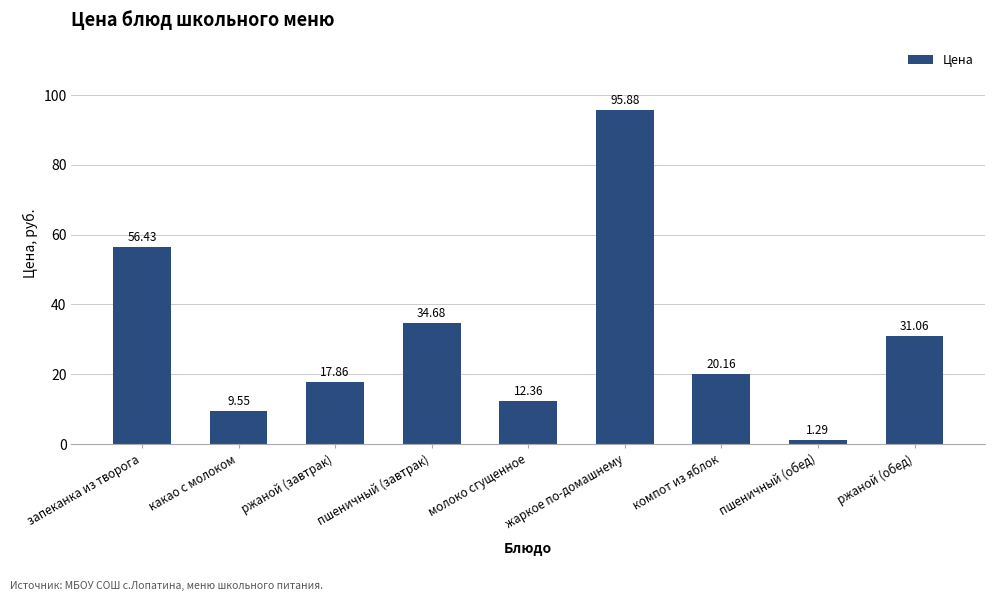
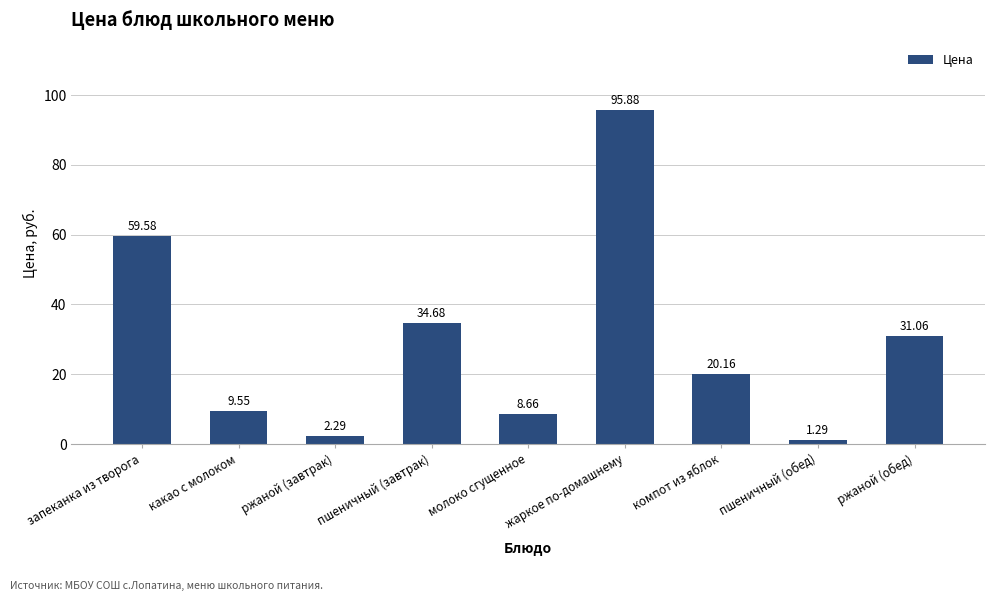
  {
-   "запеканка из творога": 56.43,
+   "запеканка из творога": 59.58,
    "какао с молоком": 9.55,
-   "ржаной (завтрак)": 17.86,
+   "ржаной (завтрак)": 2.29,
    "пшеничный (завтрак)": 34.68,
-   "молоко сгущенное": 12.36,
+   "молоко сгущенное": 8.66,
    "жаркое по-домашнему": 95.88,
    "компот из яблок": 20.16,
    "пшеничный (обед)": 1.29,
    "ржаной (обед)": 31.06
  }
